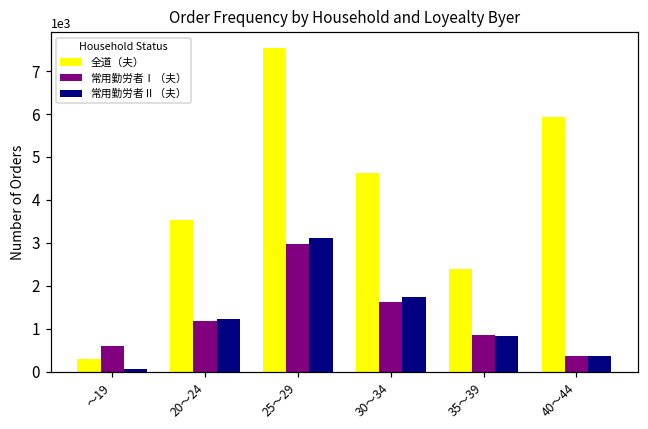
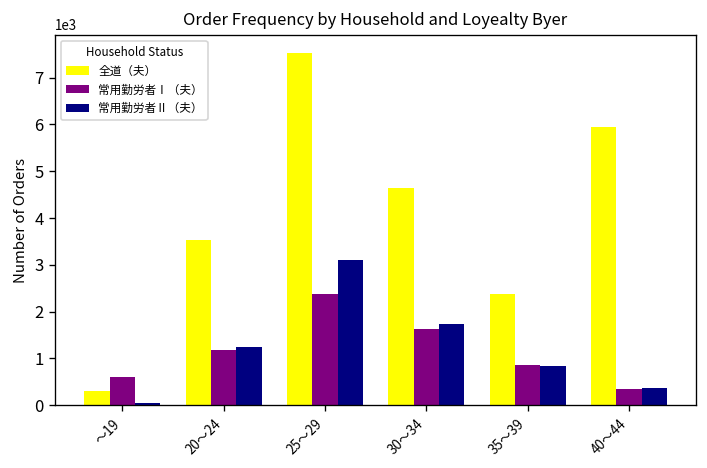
  {
    "全道（夫）": {
      "～19": 300,
      "20～24": 3500,
      "25～29": 7500,
      "30～34": 4600,
      "35～39": 2400,
      "40～44": 5900
    },
    "常用勤労者Ⅰ（夫）": {
      "～19": 600,
      "20～24": 1200,
-     "25～29": 3000,
+     "25～29": 2400,
      "30～34": 1600,
      "35～39": 900,
      "40～44": 400
    },
    "常用勤労者Ⅱ（夫）": {
      "20～24": 1200,
      "25～29": 3100,
      "30～34": 1700,
      "35～39": 800,
      "40～44": 400
    }
  }
